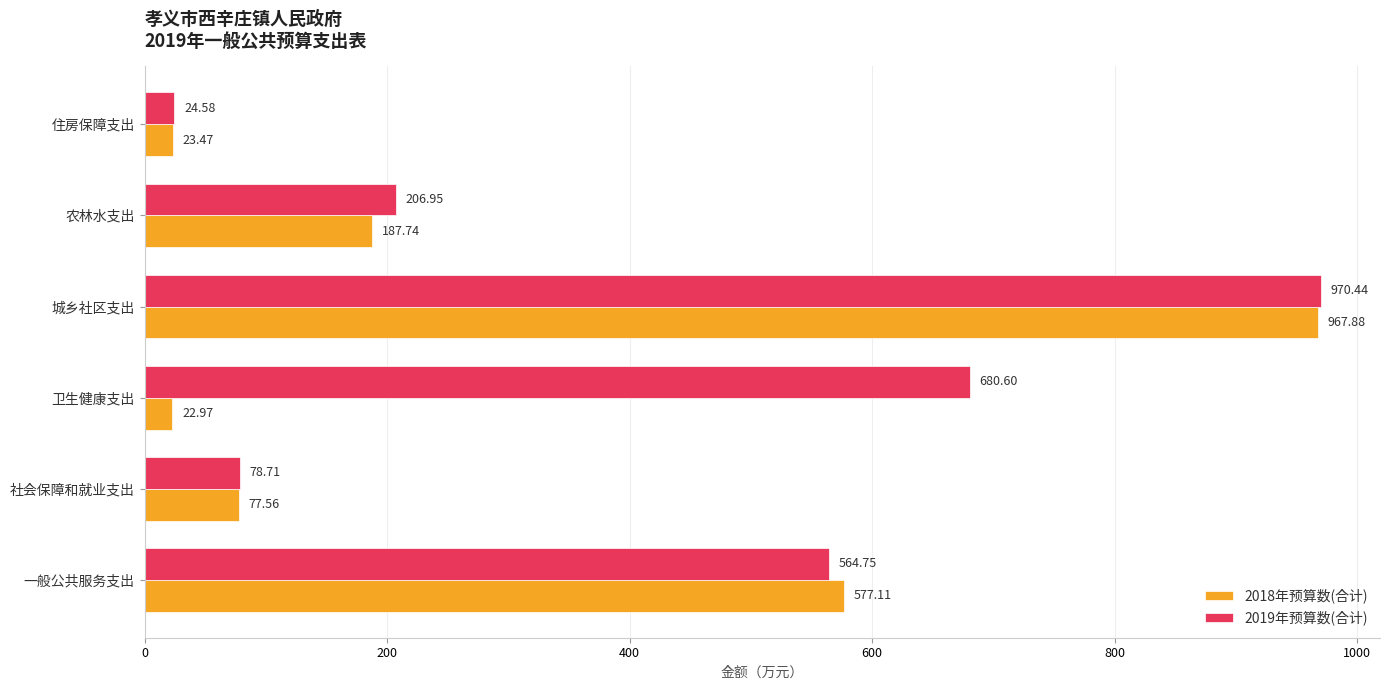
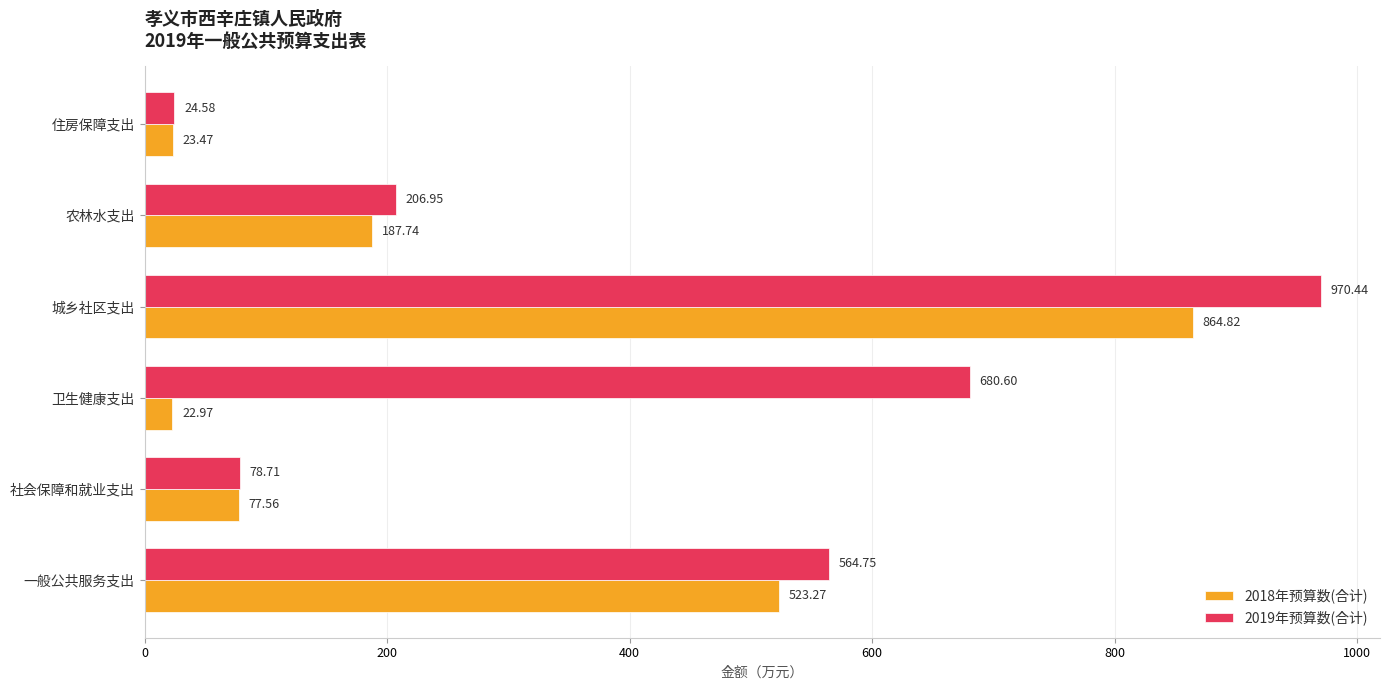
  {
    "2018年预算数(合计)": {
      "住房保障支出": 23.47,
      "农林水支出": 187.74,
-     "城乡社区支出": 967.88,
+     "城乡社区支出": 864.82,
      "卫生健康支出": 22.97,
      "社会保障和就业支出": 77.56,
-     "一般公共服务支出": 577.11
+     "一般公共服务支出": 523.27
    },
    "2019年预算数(合计)": {
      "住房保障支出": 24.58,
      "农林水支出": 206.95,
      "城乡社区支出": 970.44,
      "卫生健康支出": 680.60,
      "社会保障和就业支出": 78.71,
      "一般公共服务支出": 564.75
    }
  }
